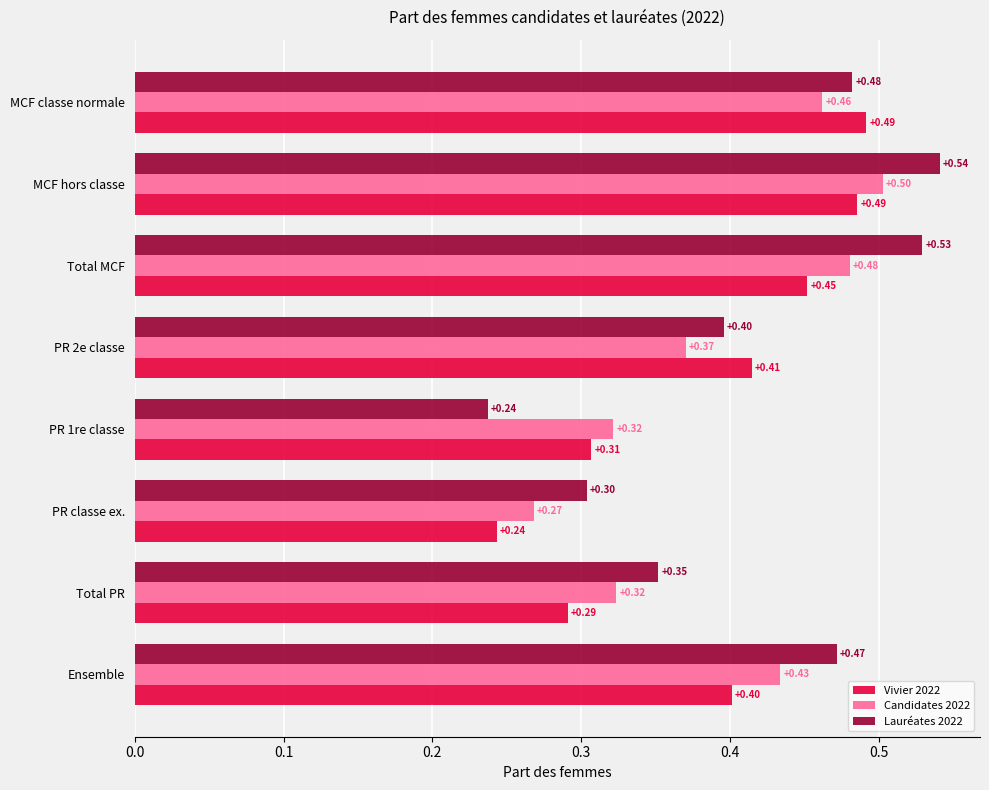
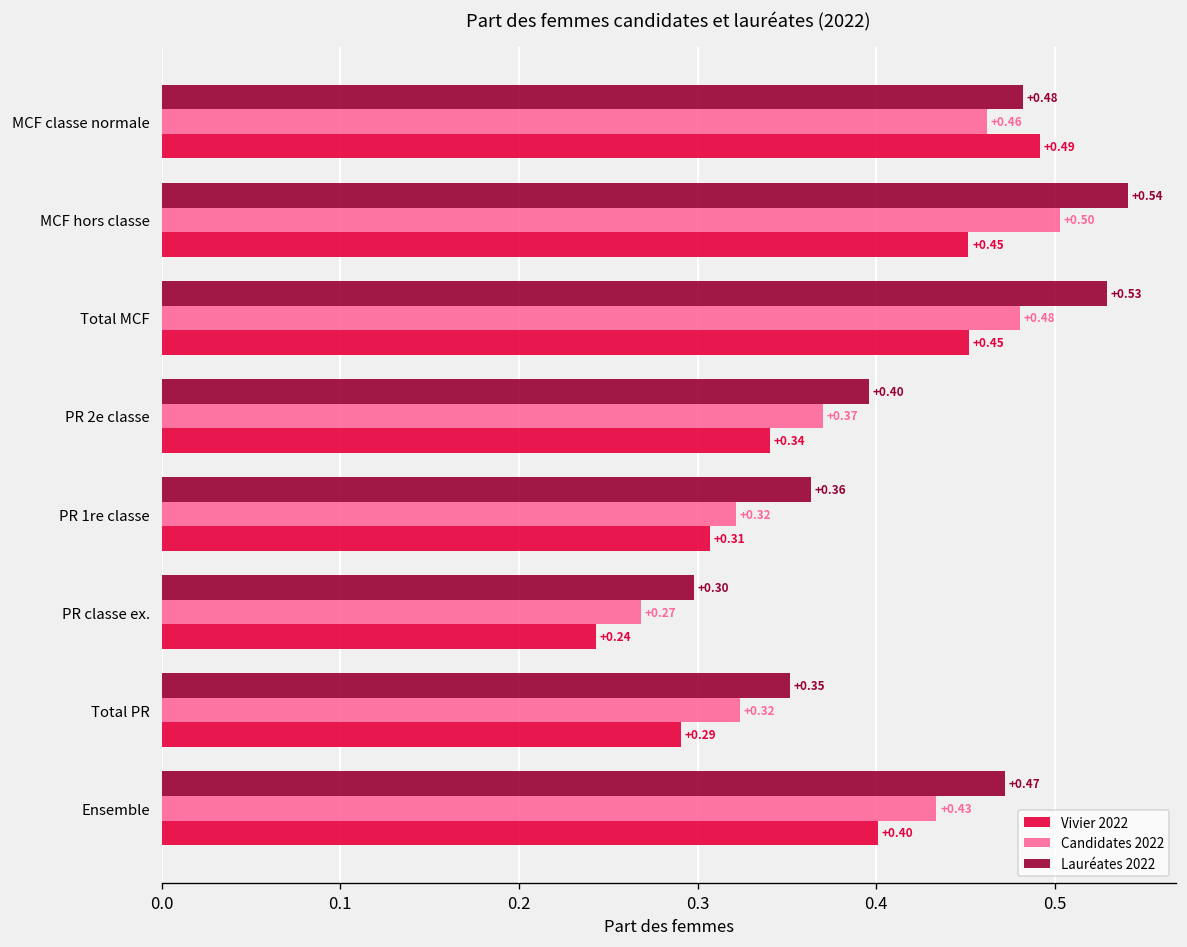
  {
    "Vivier 2022": {
      "MCF classe normale": "+0.49",
-     "MCF hors classe": "+0.49",
+     "MCF hors classe": "+0.45",
      "Total MCF": "+0.45",
-     "PR 2e classe": "+0.41",
+     "PR 2e classe": "+0.34",
      "PR 1re classe": "+0.31",
      "PR classe ex.": "+0.24",
      "Total PR": "+0.29",
      "Ensemble": "+0.40"
    },
    "Candidates 2022": {
      "MCF classe normale": "+0.46",
      "MCF hors classe": "+0.50",
      "Total MCF": "+0.48",
      "PR 2e classe": "+0.37",
      "PR 1re classe": "+0.32",
      "PR classe ex.": "+0.27",
      "Total PR": "+0.32",
      "Ensemble": "+0.43"
    },
    "Lauréates 2022": {
      "MCF classe normale": "+0.48",
      "MCF hors classe": "+0.54",
      "Total MCF": "+0.53",
      "PR 2e classe": "+0.40",
-     "PR 1re classe": "+0.24",
-     "PR classe ex.": "0.304",
+     "PR 1re classe": "+0.36",
+     "PR classe ex.": "0.298",
      "Total PR": "+0.35",
      "Ensemble": "+0.47"
    }
  }
